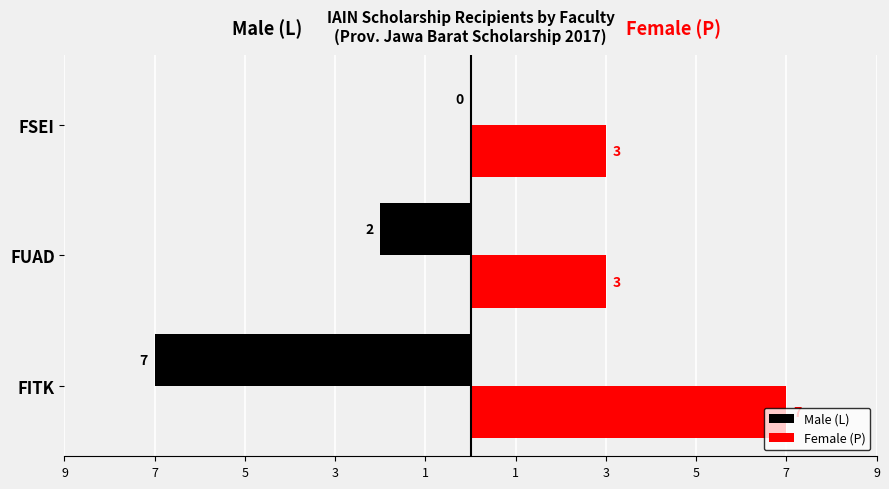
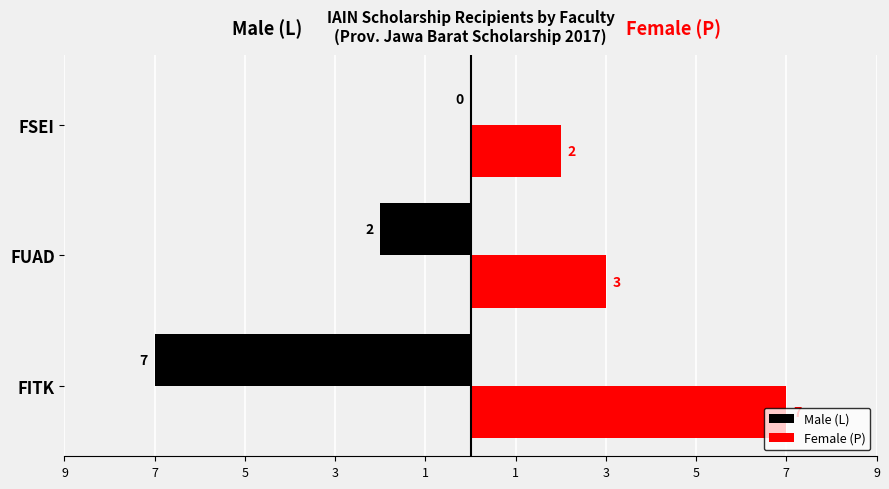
  {
    "Male (L)": {
      "FSEI": 0
    },
    "Female (P)": {
-     "FSEI": 3,
+     "FSEI": 2,
      "FUAD": 3
    }
  }
